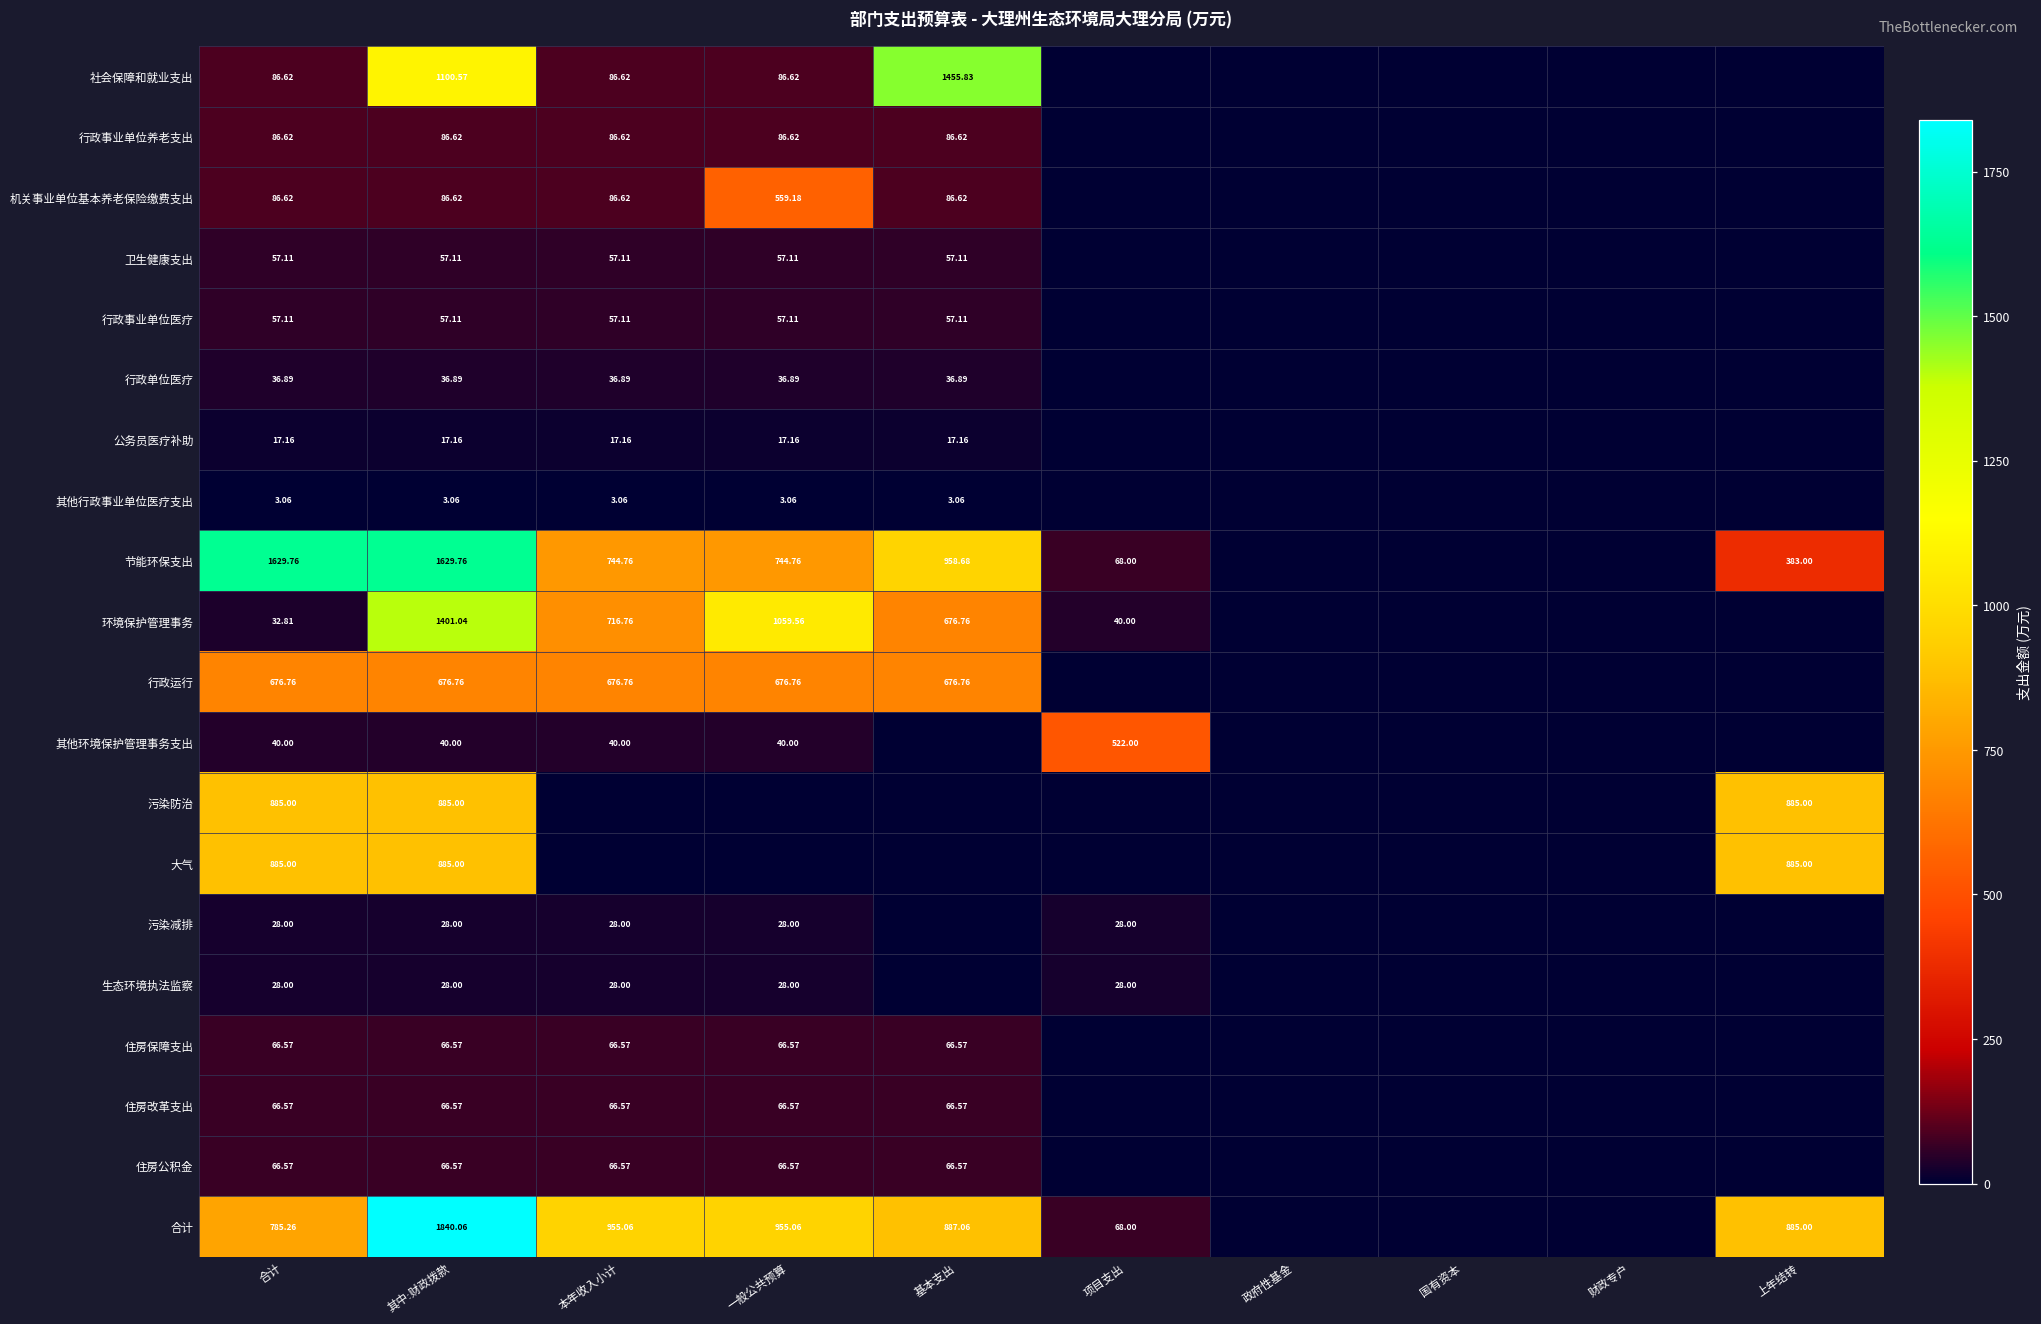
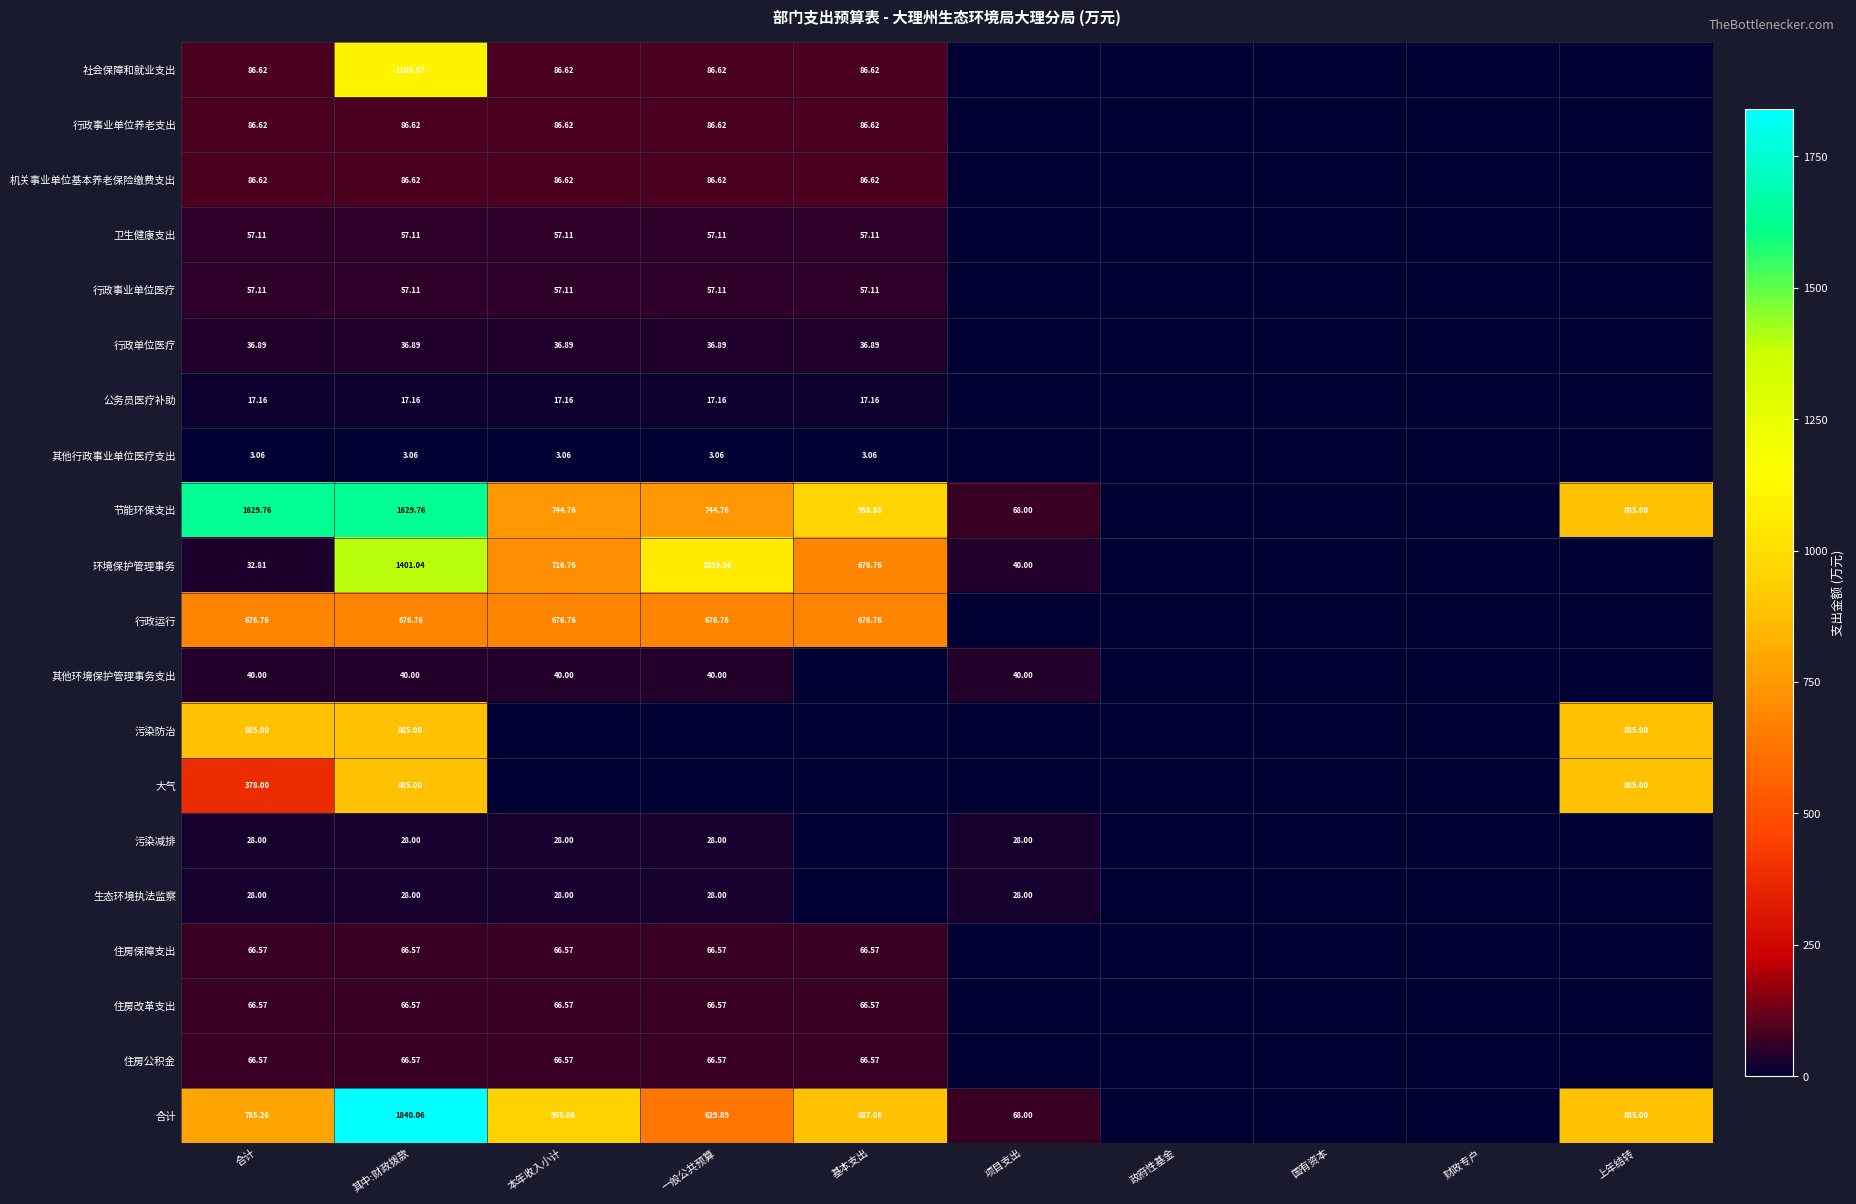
  {
    "社会保障和就业支出": {
      "合计": 86.62,
      "其中:财政拨款": 1100.57,
      "本年收入小计": 86.62,
      "一般公共预算": 86.62,
-     "基本支出": 1455.83
+     "基本支出": 86.62
    },
    "行政事业单位养老支出": {
      "合计": 86.62,
      "其中:财政拨款": 86.62,
      "本年收入小计": 86.62,
      "一般公共预算": 86.62,
      "基本支出": 86.62
    },
    "机关事业单位基本养老保险缴费支出": {
      "合计": 86.62,
      "其中:财政拨款": 86.62,
      "本年收入小计": 86.62,
-     "一般公共预算": 559.18,
+     "一般公共预算": 86.62,
      "基本支出": 86.62
    },
    "卫生健康支出": {
      "合计": 57.11,
      "其中:财政拨款": 57.11,
      "本年收入小计": 57.11,
      "一般公共预算": 57.11,
      "基本支出": 57.11
    },
    "行政事业单位医疗": {
      "合计": 57.11,
      "其中:财政拨款": 57.11,
      "本年收入小计": 57.11,
      "一般公共预算": 57.11,
      "基本支出": 57.11
    },
    "行政单位医疗": {
      "合计": 36.89,
      "其中:财政拨款": 36.89,
      "本年收入小计": 36.89,
      "一般公共预算": 36.89,
      "基本支出": 36.89
    },
    "公务员医疗补助": {
      "合计": 17.16,
      "其中:财政拨款": 17.16,
      "本年收入小计": 17.16,
      "一般公共预算": 17.16,
      "基本支出": 17.16
    },
    "其他行政事业单位医疗支出": {
      "合计": 3.06,
      "其中:财政拨款": 3.06,
      "本年收入小计": 3.06,
      "一般公共预算": 3.06,
      "基本支出": 3.06
    },
    "节能环保支出": {
      "合计": 1629.76,
      "其中:财政拨款": 1629.76,
      "本年收入小计": 744.76,
      "一般公共预算": 744.76,
      "基本支出": 958.68,
      "项目支出": 68.00,
-     "上年结转": 383.00
+     "上年结转": 885.00
    },
    "环境保护管理事务": {
      "合计": 32.81,
      "其中:财政拨款": 1401.04,
      "本年收入小计": 716.76,
      "一般公共预算": 1059.56,
      "基本支出": 676.76,
      "项目支出": 40.00
    },
    "行政运行": {
      "合计": 676.76,
      "其中:财政拨款": 676.76,
      "本年收入小计": 676.76,
      "一般公共预算": 676.76,
      "基本支出": 676.76
    },
    "其他环境保护管理事务支出": {
      "合计": 40.00,
      "其中:财政拨款": 40.00,
      "本年收入小计": 40.00,
      "一般公共预算": 40.00,
-     "项目支出": 522.00
+     "项目支出": 40.00
    },
    "污染防治": {
      "合计": 885.00,
      "其中:财政拨款": 885.00,
      "上年结转": 885.00
    },
    "大气": {
-     "合计": 885.00,
+     "合计": 378.00,
      "其中:财政拨款": 885.00,
      "上年结转": 885.00
    },
    "污染减排": {
      "合计": 28.00,
      "其中:财政拨款": 28.00,
      "本年收入小计": 28.00,
      "一般公共预算": 28.00,
      "项目支出": 28.00
    },
    "生态环境执法监察": {
      "合计": 28.00,
      "其中:财政拨款": 28.00,
      "本年收入小计": 28.00,
      "一般公共预算": 28.00,
      "项目支出": 28.00
    },
    "住房保障支出": {
      "合计": 66.57,
      "其中:财政拨款": 66.57,
      "本年收入小计": 66.57,
      "一般公共预算": 66.57,
      "基本支出": 66.57
    },
    "住房改革支出": {
      "合计": 66.57,
      "其中:财政拨款": 66.57,
      "本年收入小计": 66.57,
      "一般公共预算": 66.57,
      "基本支出": 66.57
    },
    "住房公积金": {
      "合计": 66.57,
      "其中:财政拨款": 66.57,
      "本年收入小计": 66.57,
      "一般公共预算": 66.57,
      "基本支出": 66.57
    },
    "合计": {
      "合计": 785.26,
      "其中:财政拨款": 1840.06,
      "本年收入小计": 955.06,
-     "一般公共预算": 955.06,
+     "一般公共预算": 629.89,
      "基本支出": 887.06,
      "项目支出": 68.00,
      "上年结转": 885.00
    }
  }
